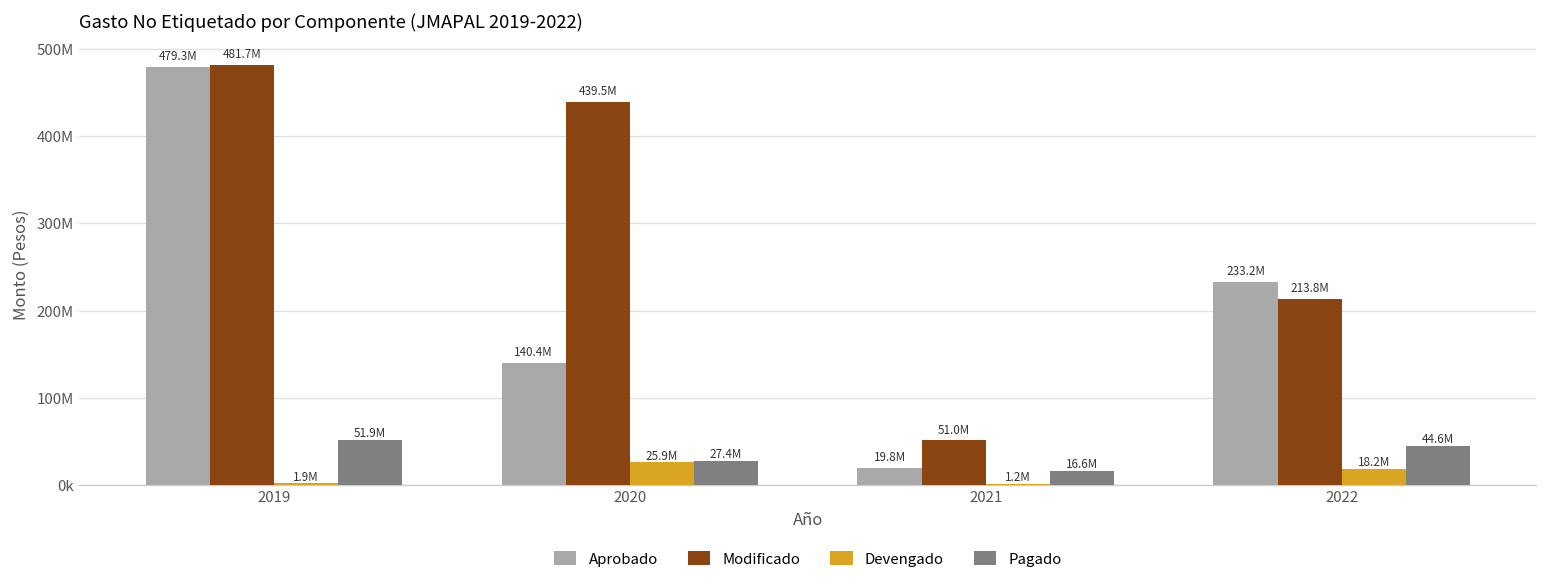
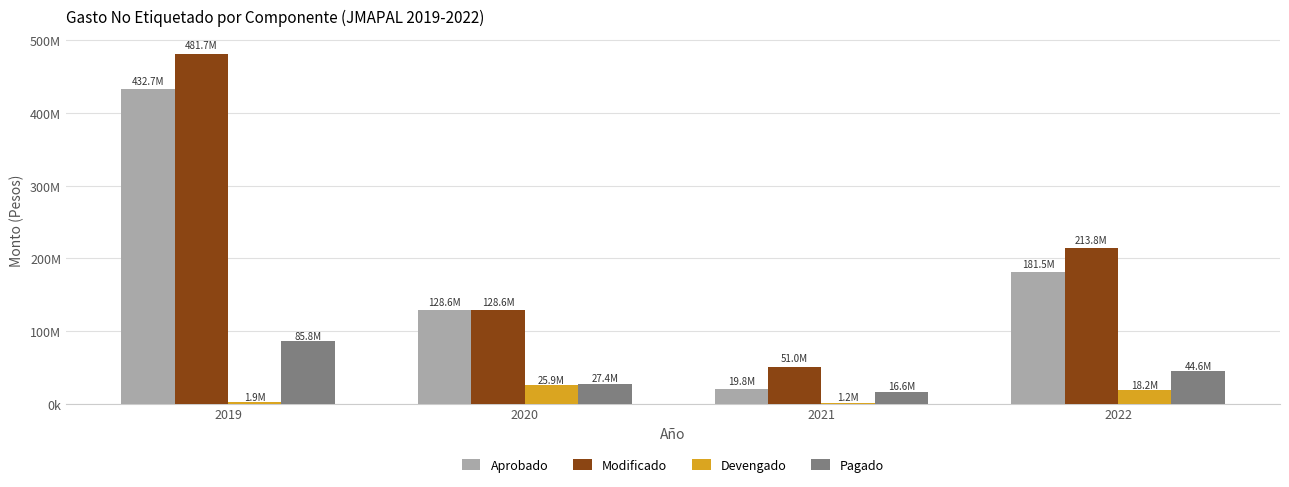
  {
    "Aprobado": {
-     "2019": "479.3M",
-     "2020": "140.4M",
+     "2019": "432.7M",
+     "2020": "128.6M",
      "2021": "19.8M",
-     "2022": "233.2M"
+     "2022": "181.5M"
    },
    "Modificado": {
      "2019": "481.7M",
-     "2020": "439.5M",
+     "2020": "128.6M",
      "2021": "51.0M",
      "2022": "213.8M"
    },
    "Devengado": {
      "2019": "1.9M",
      "2020": "25.9M",
      "2021": "1.2M",
      "2022": "18.2M"
    },
    "Pagado": {
-     "2019": "51.9M",
+     "2019": "85.8M",
      "2020": "27.4M",
      "2021": "16.6M",
      "2022": "44.6M"
    }
  }
